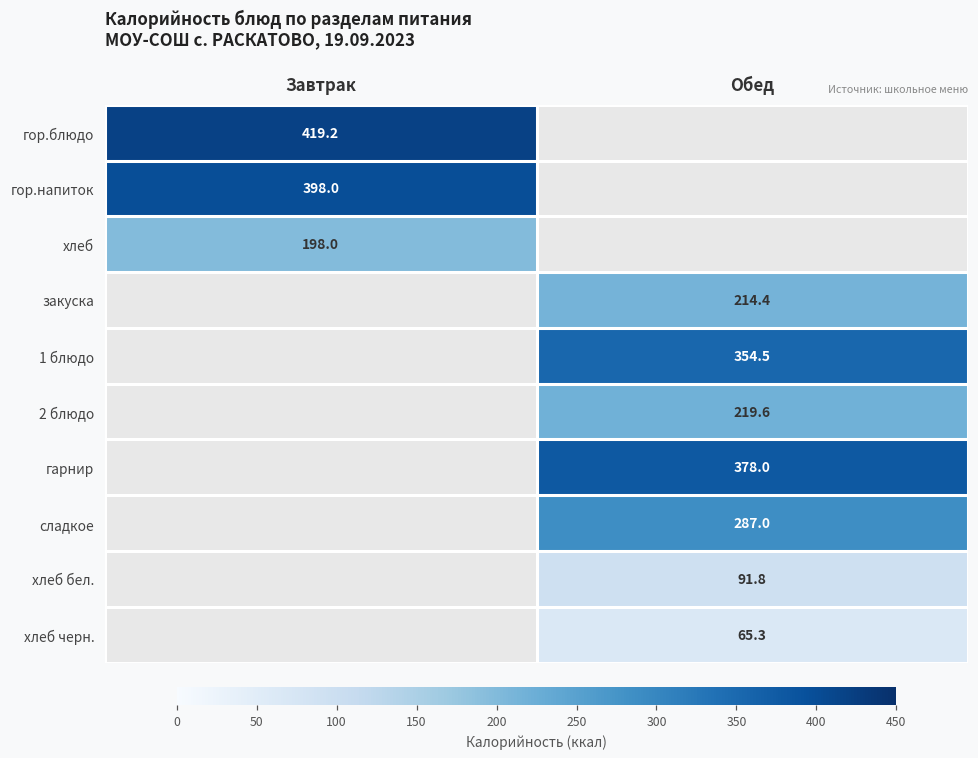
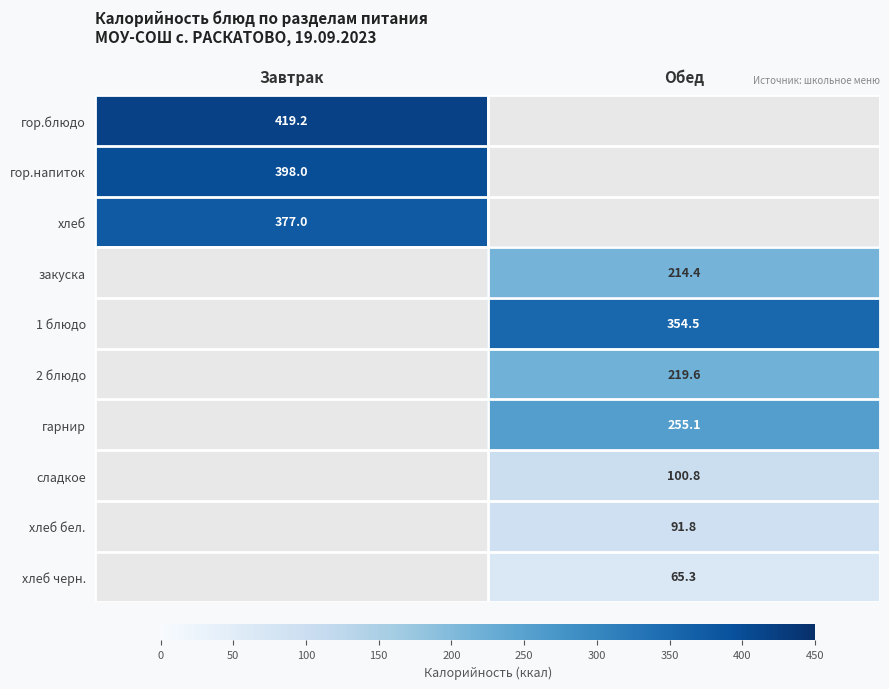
  {
    "гор.блюдо": {
      "Завтрак": 419.2
    },
    "гор.напиток": {
      "Завтрак": 398.0
    },
    "хлеб": {
-     "Завтрак": 198.0
+     "Завтрак": 377.0
    },
    "закуска": {
      "Обед": 214.4
    },
    "1 блюдо": {
      "Обед": 354.5
    },
    "2 блюдо": {
      "Обед": 219.6
    },
    "гарнир": {
-     "Обед": 378.0
+     "Обед": 255.1
    },
    "сладкое": {
-     "Обед": 287.0
+     "Обед": 100.8
    },
    "хлеб бел.": {
      "Обед": 91.8
    },
    "хлеб черн.": {
      "Обед": 65.3
    }
  }
